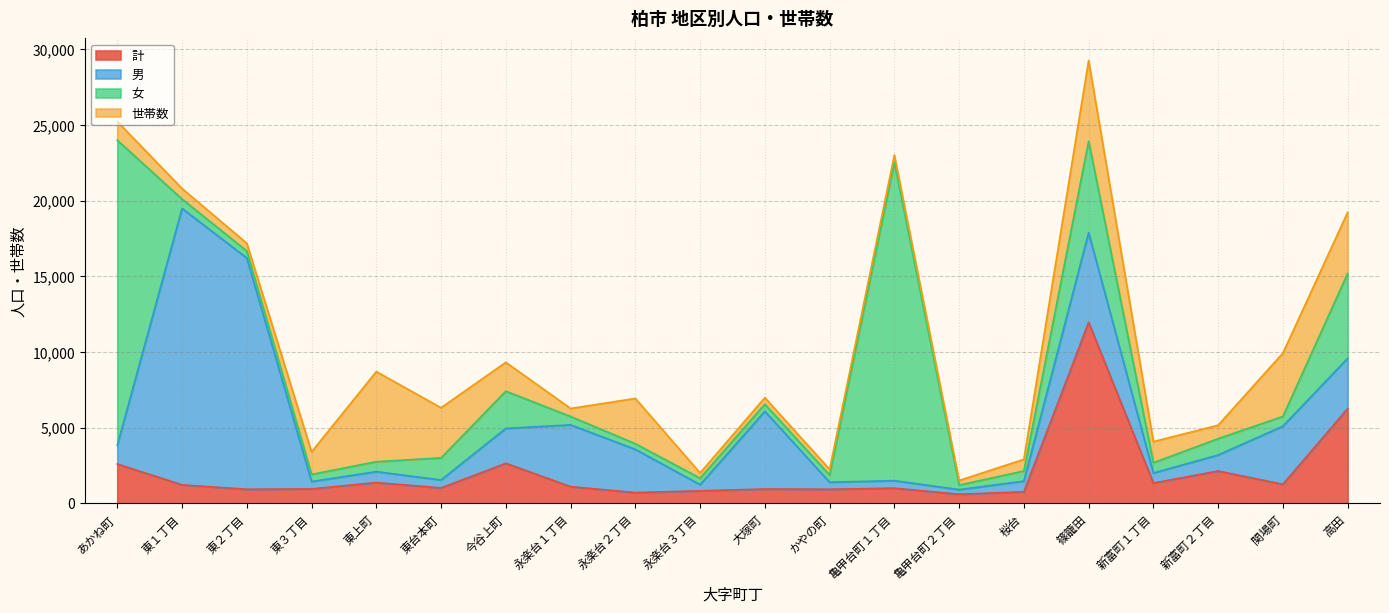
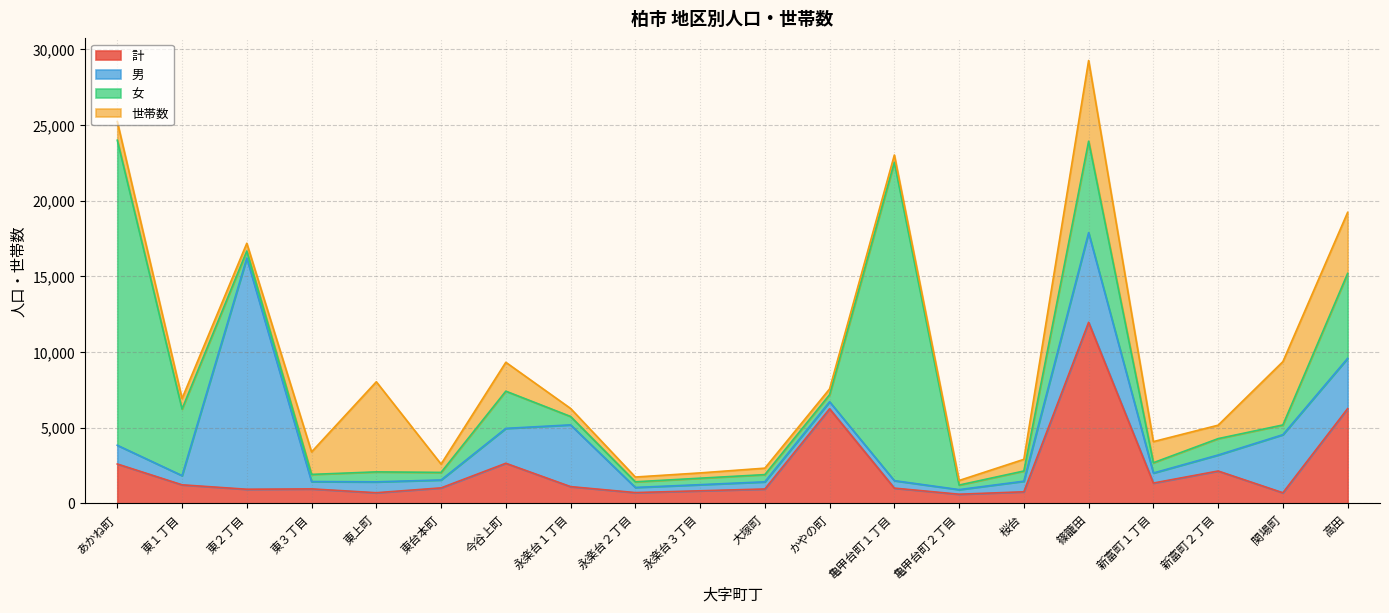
  {
    "計": {
      "あかね町": "2,600",
      "東１丁目": "1,200",
      "東２丁目": "900",
      "東３丁目": "1,000",
-     "東上町": "1,400",
+     "東上町": "700",
      "東台本町": "1,000",
      "今谷上町": "2,700",
      "永楽台１丁目": "1,100",
      "永楽台２丁目": "700",
      "永楽台３丁目": "800",
      "大塚町": "1,000",
-     "かやの町": "900",
+     "かやの町": "6,300",
      "亀甲台町１丁目": "1,000",
      "亀甲台町２丁目": "600",
      "桜台": "800",
      "篠籠田": "12,000",
      "新富町１丁目": "1,300",
      "新富町２丁目": "2,100",
-     "関場町": "1,300",
+     "関場町": "700",
      "高田": "6,300"
    },
    "男": {
      "あかね町": "1,200",
-     "東１丁目": "18,300",
+     "東１丁目": "600",
      "東２丁目": "15,300",
      "東３丁目": "500",
      "東上町": "700",
      "東台本町": "500",
      "今谷上町": "2,300",
      "永楽台１丁目": "4,100",
-     "永楽台２丁目": "2,900",
+     "永楽台２丁目": "300",
      "永楽台３丁目": "400",
-     "大塚町": "5,100",
+     "大塚町": "500",
      "かやの町": "500",
      "亀甲台町１丁目": "500",
      "亀甲台町２丁目": "300",
      "桜台": "700",
      "篠籠田": "5,900",
      "新富町１丁目": "700",
      "新富町２丁目": "1,100",
      "関場町": "3,800",
      "高田": "3,300"
    },
    "女": {
      "あかね町": "20,200",
-     "東１丁目": "600",
+     "東１丁目": "4,400",
      "東２丁目": "500",
      "東３丁目": "500",
      "東上町": "700",
-     "東台本町": "1,500",
+     "東台本町": "500",
      "今谷上町": "2,500",
      "永楽台１丁目": "600",
      "永楽台２丁目": "400",
      "永楽台３丁目": "400",
      "大塚町": "500",
      "かやの町": "500",
      "亀甲台町１丁目": "21,000",
      "亀甲台町２丁目": "300",
      "桜台": "700",
      "篠籠田": "6,000",
      "新富町１丁目": "700",
      "新富町２丁目": "1,100",
      "関場町": "600",
      "高田": "5,600"
    },
    "世帯数": {
      "東１丁目": "700",
      "東２丁目": "500",
      "東３丁目": "1,500",
      "東上町": "6,000",
-     "東台本町": "3,300",
+     "東台本町": "500",
      "今谷上町": "1,900",
      "永楽台１丁目": "500",
-     "永楽台２丁目": "3,000",
+     "永楽台２丁目": "300",
      "永楽台３丁目": "300",
      "大塚町": "400",
      "かやの町": "400",
      "亀甲台町１丁目": "500",
      "亀甲台町２丁目": "300",
      "桜台": "800",
      "篠籠田": "5,300",
      "新富町１丁目": "1,400",
      "新富町２丁目": "900",
      "関場町": "4,200",
      "高田": "4,000"
    }
  }
